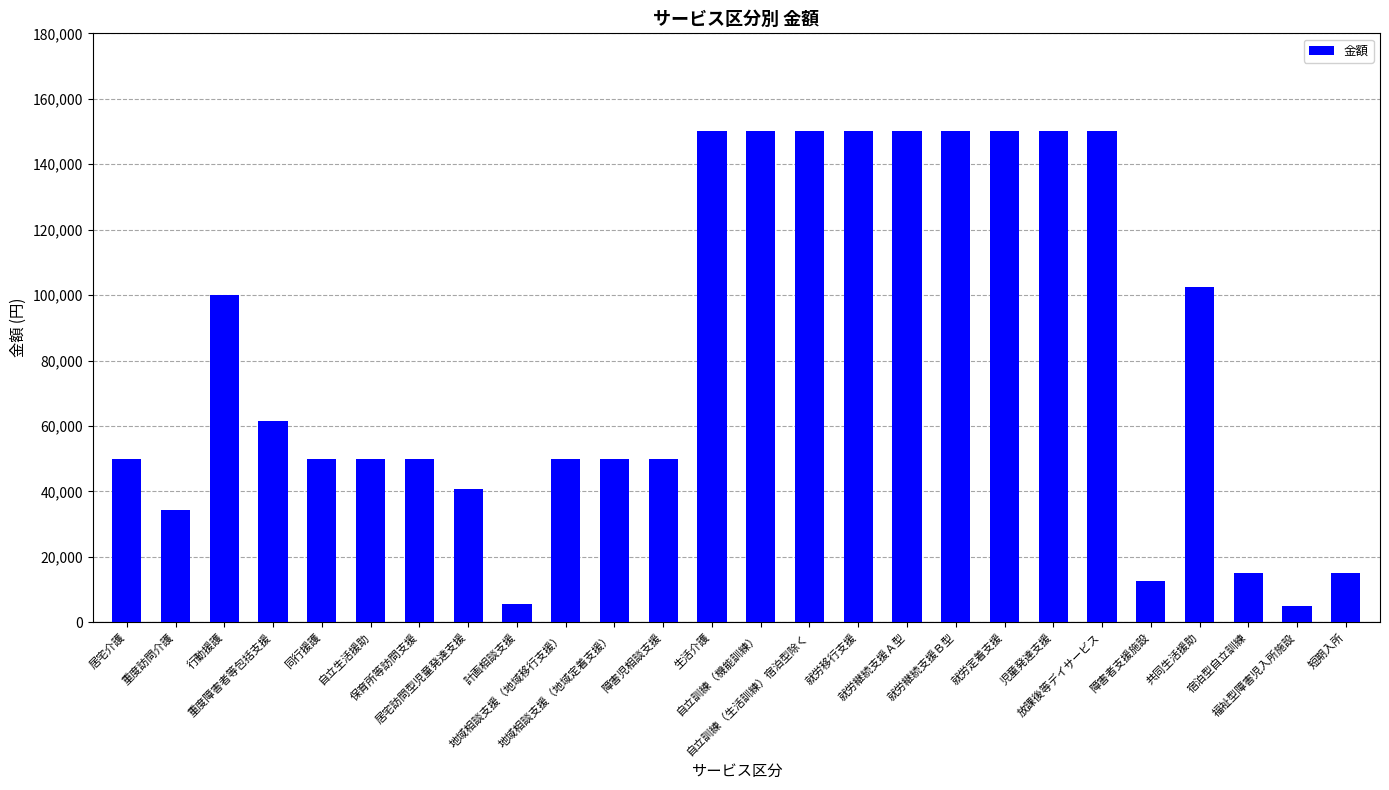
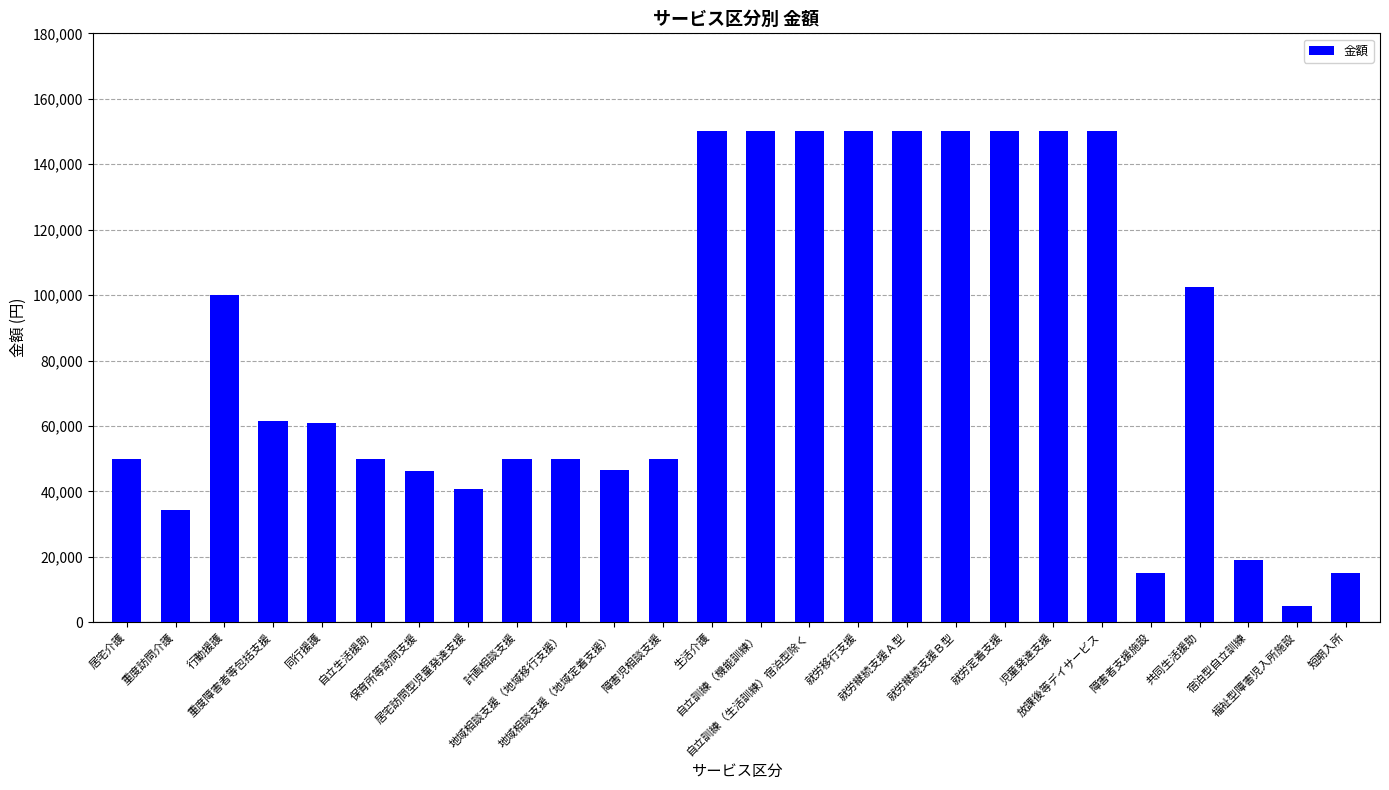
  {
    "居宅介護": "50,000",
    "重度訪問介護": "34,000",
    "行動援護": "100,000",
    "重度障害者等包括支援": "62,000",
-   "同行援護": "50,000",
+   "同行援護": "61,000",
    "自立生活援助": "50,000",
-   "保育所等訪問支援": "50,000",
+   "保育所等訪問支援": "46,000",
    "居宅訪問型児童発達支援": "41,000",
-   "計画相談支援": "6,000",
+   "計画相談支援": "50,000",
    "地域相談支援（地域移行支援）": "50,000",
-   "地域相談支援（地域定着支援）": "50,000",
+   "地域相談支援（地域定着支援）": "47,000",
    "障害児相談支援": "50,000",
    "生活介護": "150,000",
    "自立訓練（機能訓練）": "150,000",
    "自立訓練（生活訓練）宿泊型除く": "150,000",
    "就労移行支援": "150,000",
    "就労継続支援Ａ型": "150,000",
    "就労継続支援Ｂ型": "150,000",
    "就労定着支援": "150,000",
    "児童発達支援": "150,000",
    "放課後等デイサービス": "150,000",
-   "障害者支援施設": "13,000",
+   "障害者支援施設": "15,000",
    "共同生活援助": "102,000",
-   "宿泊型自立訓練": "15,000",
+   "宿泊型自立訓練": "19,000",
    "福祉型障害児入所施設": "5,000",
    "短期入所": "15,000"
  }
